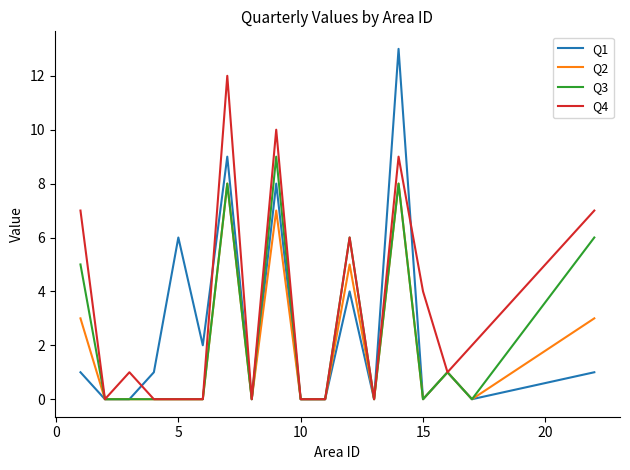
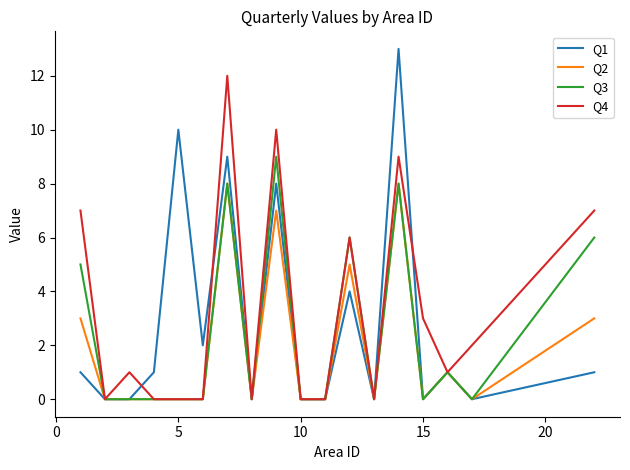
  {
    "Q1": {
-     "5": 6
+     "5": 10
    },
    "Q4": {
-     "15": 4
+     "15": 3
    }
  }
